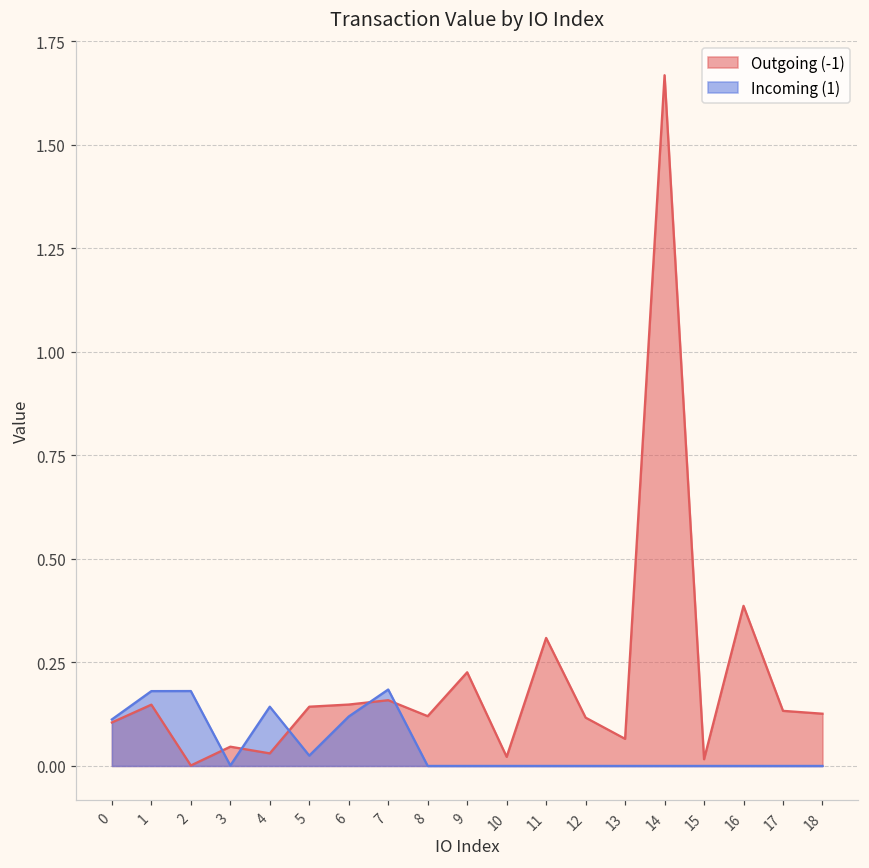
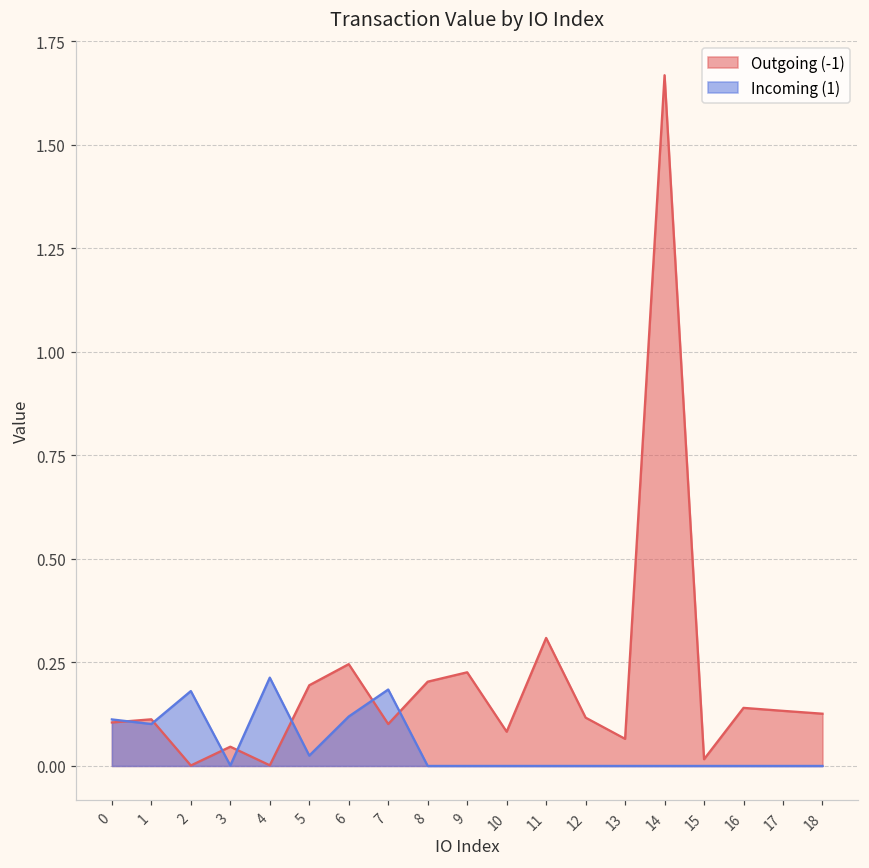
  {
    "Outgoing (-1)": {
      "0": 0.11,
-     "1": 0.15,
+     "1": 0.11,
      "2": 0.00,
      "3": 0.05,
-     "4": 0.03,
-     "5": 0.14,
-     "6": 0.15,
-     "7": 0.16,
-     "8": 0.12,
+     "4": 0.00,
+     "5": 0.19,
+     "6": 0.25,
+     "7": 0.10,
+     "8": 0.20,
      "9": 0.23,
-     "10": 0.02,
+     "10": 0.08,
      "11": 0.31,
      "12": 0.12,
      "13": 0.07,
      "14": 1.67,
      "15": 0.02,
-     "16": 0.39,
+     "16": 0.14,
      "17": 0.13,
      "18": 0.13
    },
    "Incoming (1)": {
      "0": 0.11,
-     "1": 0.18,
+     "1": 0.10,
      "2": 0.18,
      "3": 0.00,
-     "4": 0.14,
+     "4": 0.21,
      "5": 0.02,
      "6": 0.12,
      "7": 0.18,
      "8": 0.00,
      "9": 0.00,
      "10": 0.00,
      "11": 0.00,
      "12": 0.00,
      "13": 0.00,
      "14": 0.00,
      "15": 0.00,
      "16": 0.00,
      "17": 0.00,
      "18": 0.00
    }
  }
